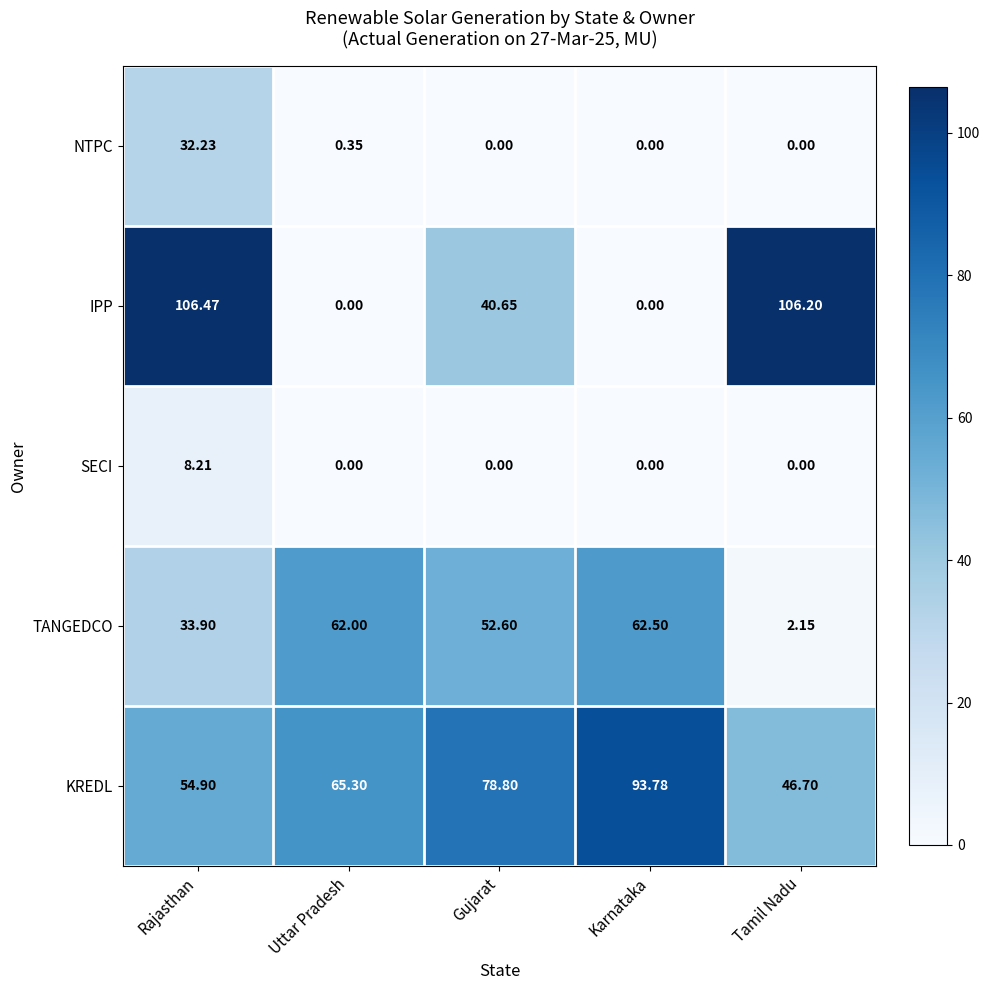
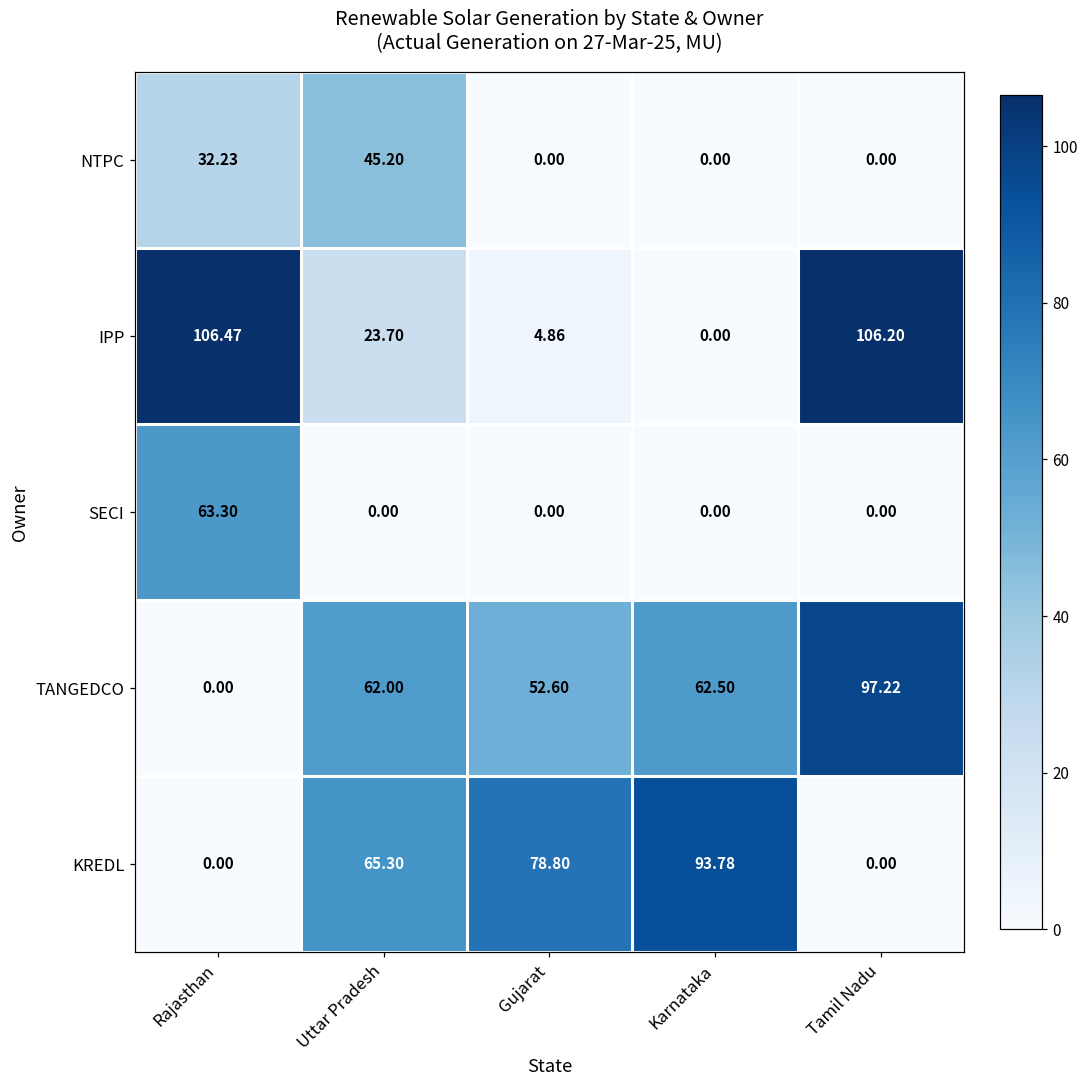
  {
    "NTPC": {
      "Rajasthan": 32.23,
-     "Uttar Pradesh": 0.35,
+     "Uttar Pradesh": 45.20,
      "Gujarat": 0.00,
      "Karnataka": 0.00,
      "Tamil Nadu": 0.00
    },
    "IPP": {
      "Rajasthan": 106.47,
-     "Uttar Pradesh": 0.00,
-     "Gujarat": 40.65,
+     "Uttar Pradesh": 23.70,
+     "Gujarat": 4.86,
      "Karnataka": 0.00,
      "Tamil Nadu": 106.20
    },
    "SECI": {
-     "Rajasthan": 8.21,
+     "Rajasthan": 63.30,
      "Uttar Pradesh": 0.00,
      "Gujarat": 0.00,
      "Karnataka": 0.00,
      "Tamil Nadu": 0.00
    },
    "TANGEDCO": {
-     "Rajasthan": 33.90,
+     "Rajasthan": 0.00,
      "Uttar Pradesh": 62.00,
      "Gujarat": 52.60,
      "Karnataka": 62.50,
-     "Tamil Nadu": 2.15
+     "Tamil Nadu": 97.22
    },
    "KREDL": {
-     "Rajasthan": 54.90,
+     "Rajasthan": 0.00,
      "Uttar Pradesh": 65.30,
      "Gujarat": 78.80,
      "Karnataka": 93.78,
-     "Tamil Nadu": 46.70
+     "Tamil Nadu": 0.00
    }
  }
